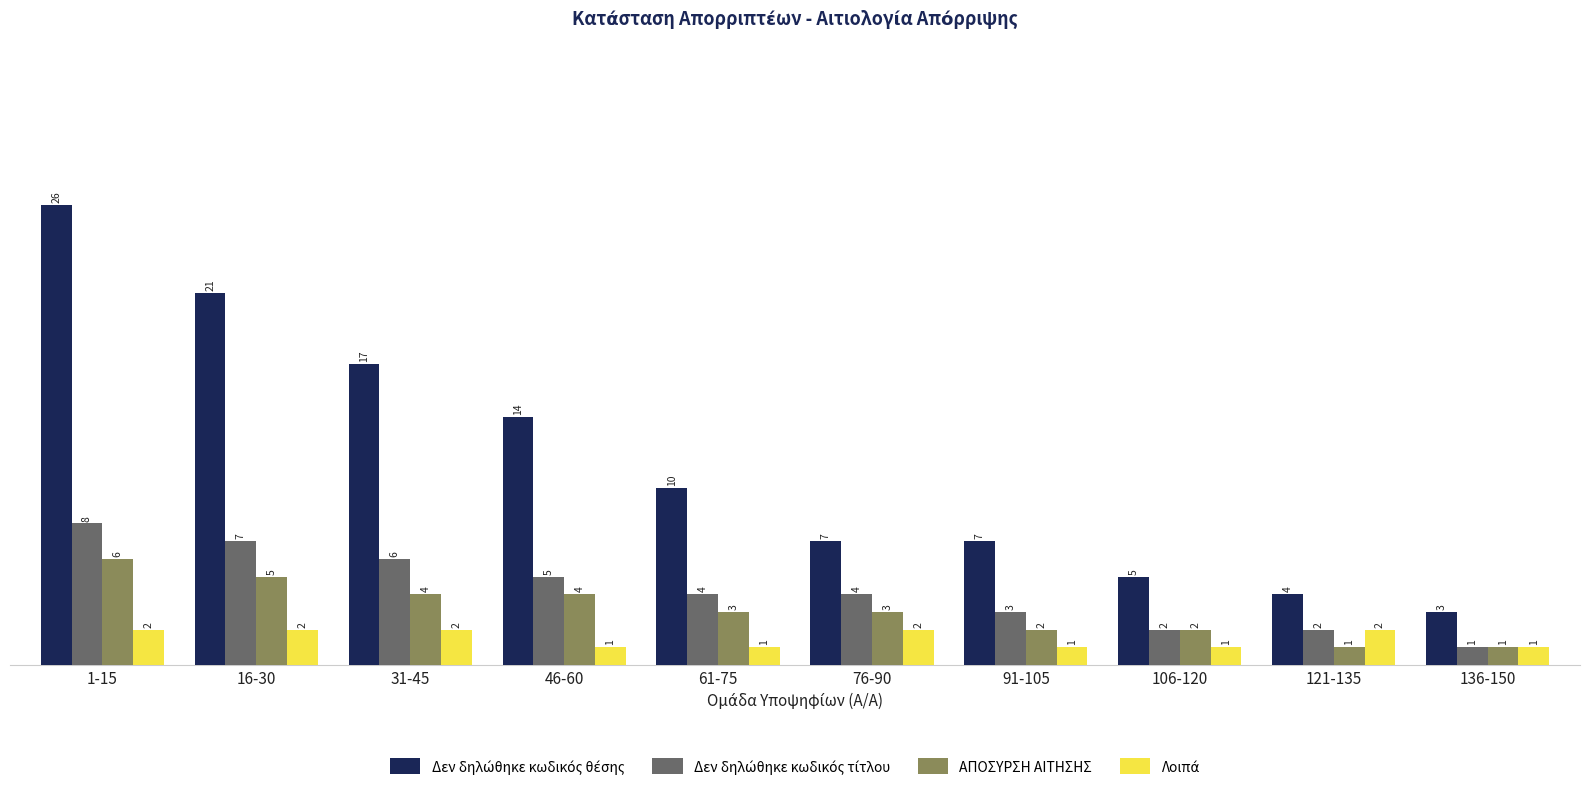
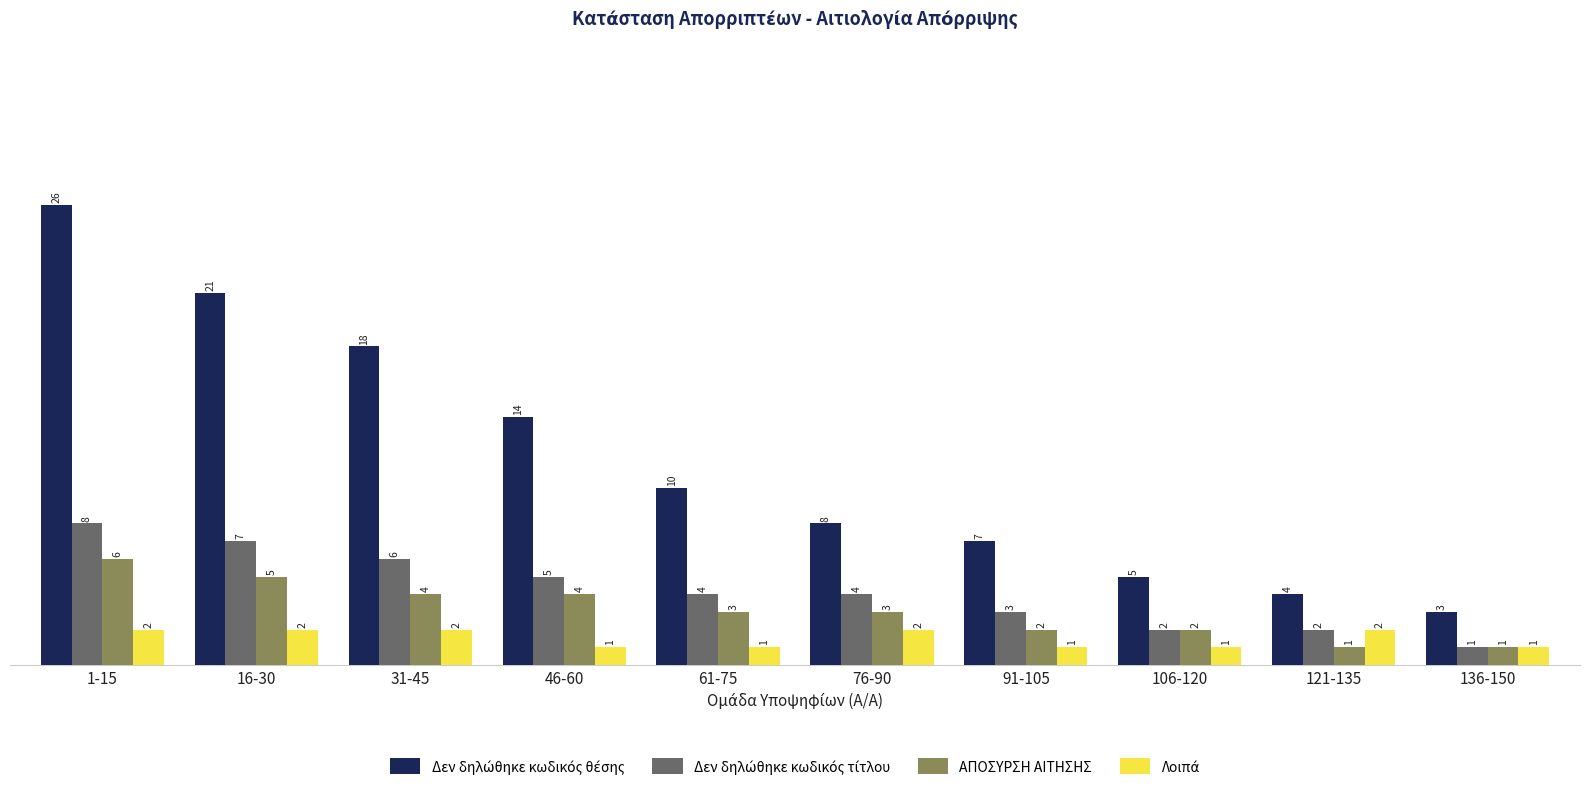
  {
    "Δεν δηλώθηκε κωδικός θέσης": {
      "1-15": 26,
      "16-30": 21,
-     "31-45": 17,
+     "31-45": 18,
      "46-60": 14,
      "61-75": 10,
-     "76-90": 7,
+     "76-90": 8,
      "91-105": 7,
      "106-120": 5,
      "121-135": 4,
      "136-150": 3
    },
    "Λοιπά": {
      "1-15": 2,
      "16-30": 2,
      "31-45": 2,
      "46-60": 1,
      "61-75": 1,
      "76-90": 2,
      "91-105": 1,
      "106-120": 1,
      "121-135": 2,
      "136-150": 1
    }
  }
